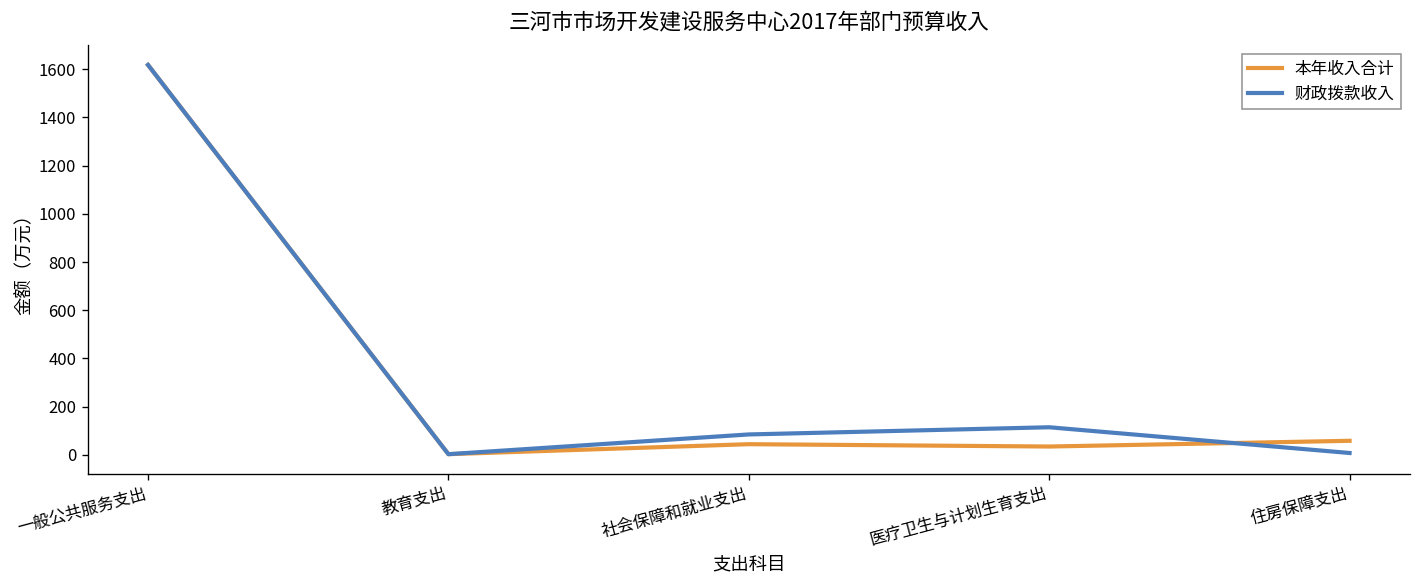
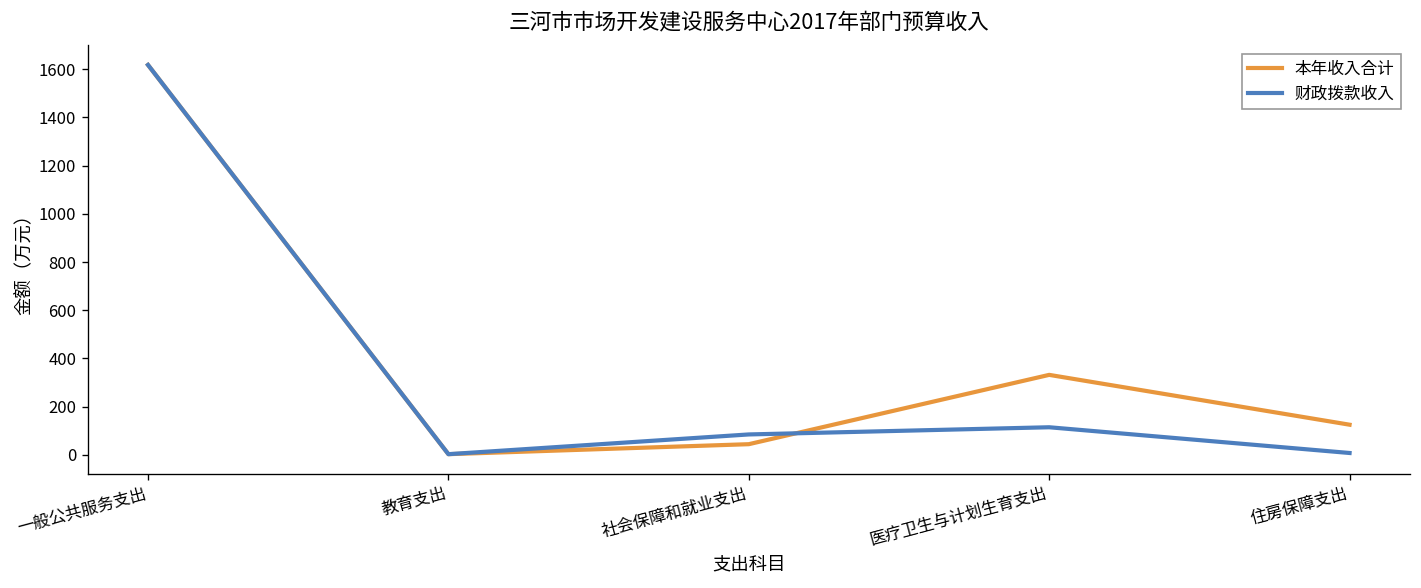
  {
    "本年收入合计": {
      "社会保障和就业支出": 40,
-     "医疗卫生与计划生育支出": 30,
-     "住房保障支出": 60
+     "医疗卫生与计划生育支出": 330,
+     "住房保障支出": 120
    },
    "财政拨款收入": {
      "社会保障和就业支出": 80,
      "医疗卫生与计划生育支出": 110,
      "住房保障支出": 10
    }
  }
